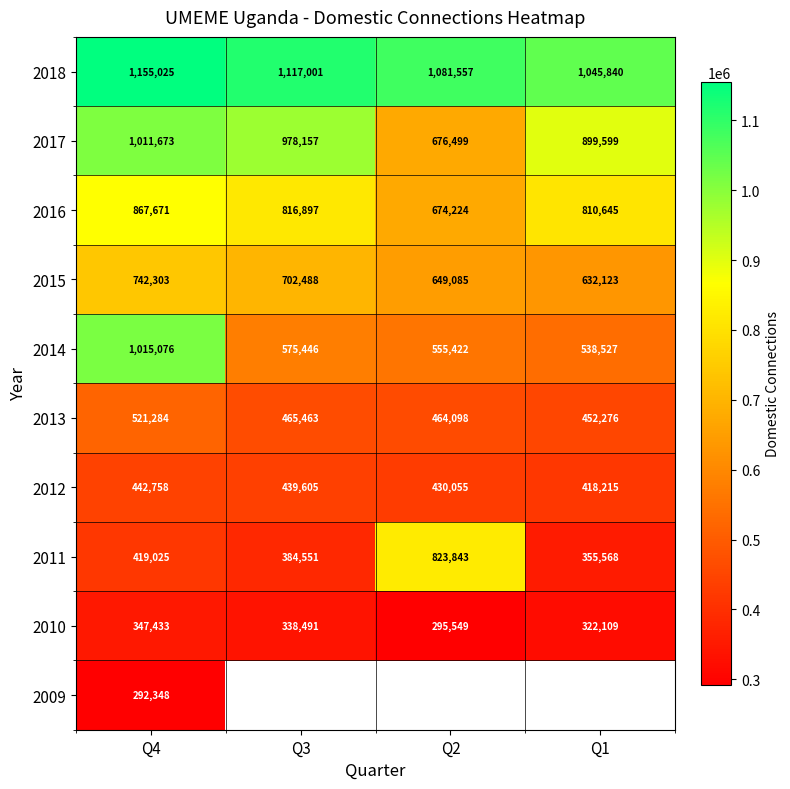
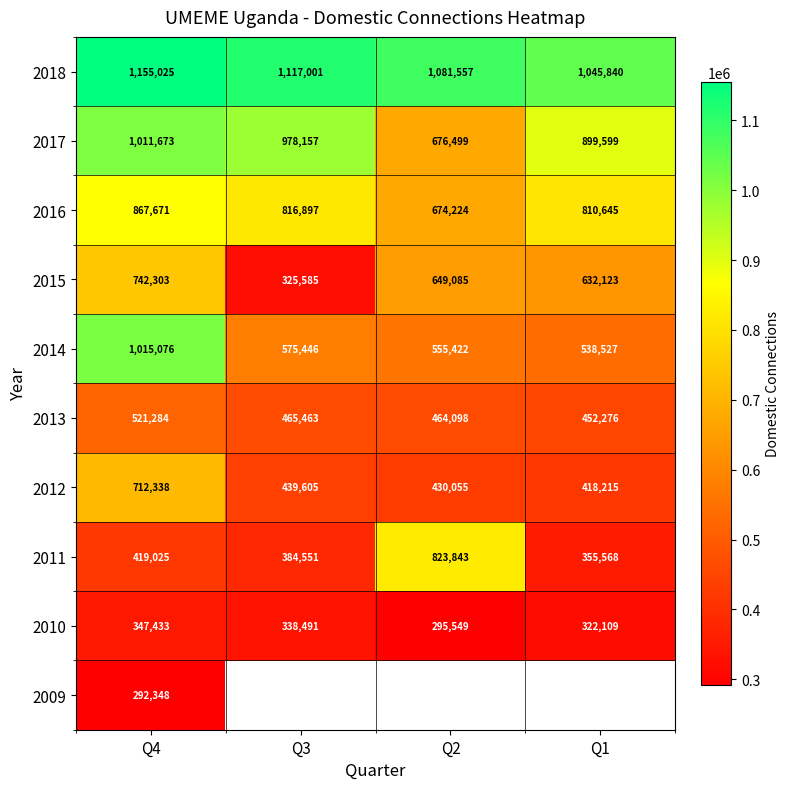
  {
    "2018": {
      "Q4": "1,155,025",
      "Q3": "1,117,001",
      "Q2": "1,081,557",
      "Q1": "1,045,840"
    },
    "2017": {
      "Q4": "1,011,673",
      "Q3": "978,157",
      "Q2": "676,499",
      "Q1": "899,599"
    },
    "2016": {
      "Q4": "867,671",
      "Q3": "816,897",
      "Q2": "674,224",
      "Q1": "810,645"
    },
    "2015": {
      "Q4": "742,303",
-     "Q3": "702,488",
+     "Q3": "325,585",
      "Q2": "649,085",
      "Q1": "632,123"
    },
    "2014": {
      "Q4": "1,015,076",
      "Q3": "575,446",
      "Q2": "555,422",
      "Q1": "538,527"
    },
    "2013": {
      "Q4": "521,284",
      "Q3": "465,463",
      "Q2": "464,098",
      "Q1": "452,276"
    },
    "2012": {
-     "Q4": "442,758",
+     "Q4": "712,338",
      "Q3": "439,605",
      "Q2": "430,055",
      "Q1": "418,215"
    },
    "2011": {
      "Q4": "419,025",
      "Q3": "384,551",
      "Q2": "823,843",
      "Q1": "355,568"
    },
    "2010": {
      "Q4": "347,433",
      "Q3": "338,491",
      "Q2": "295,549",
      "Q1": "322,109"
    },
    "2009": {
      "Q4": "292,348"
    }
  }
